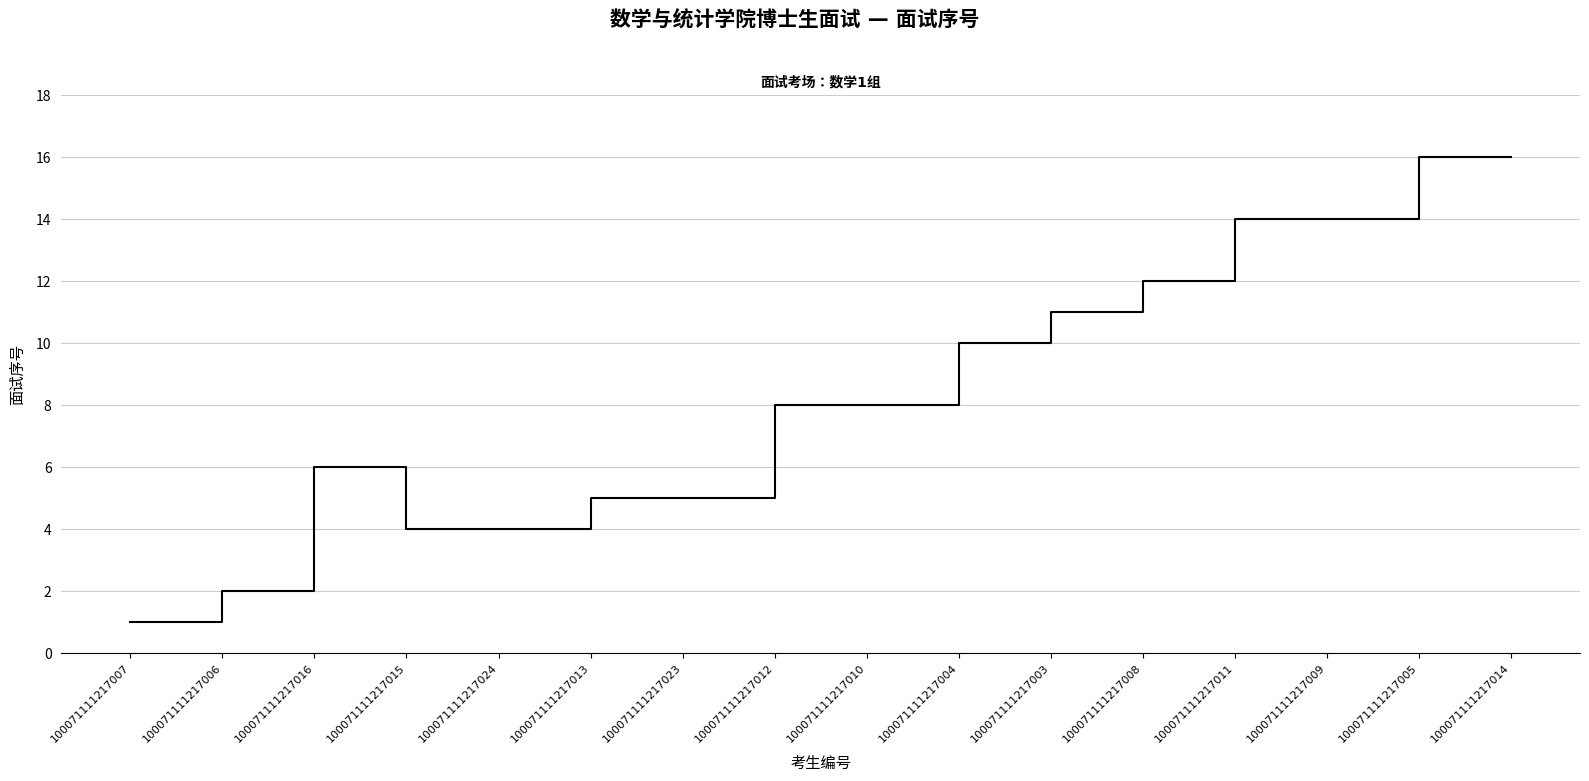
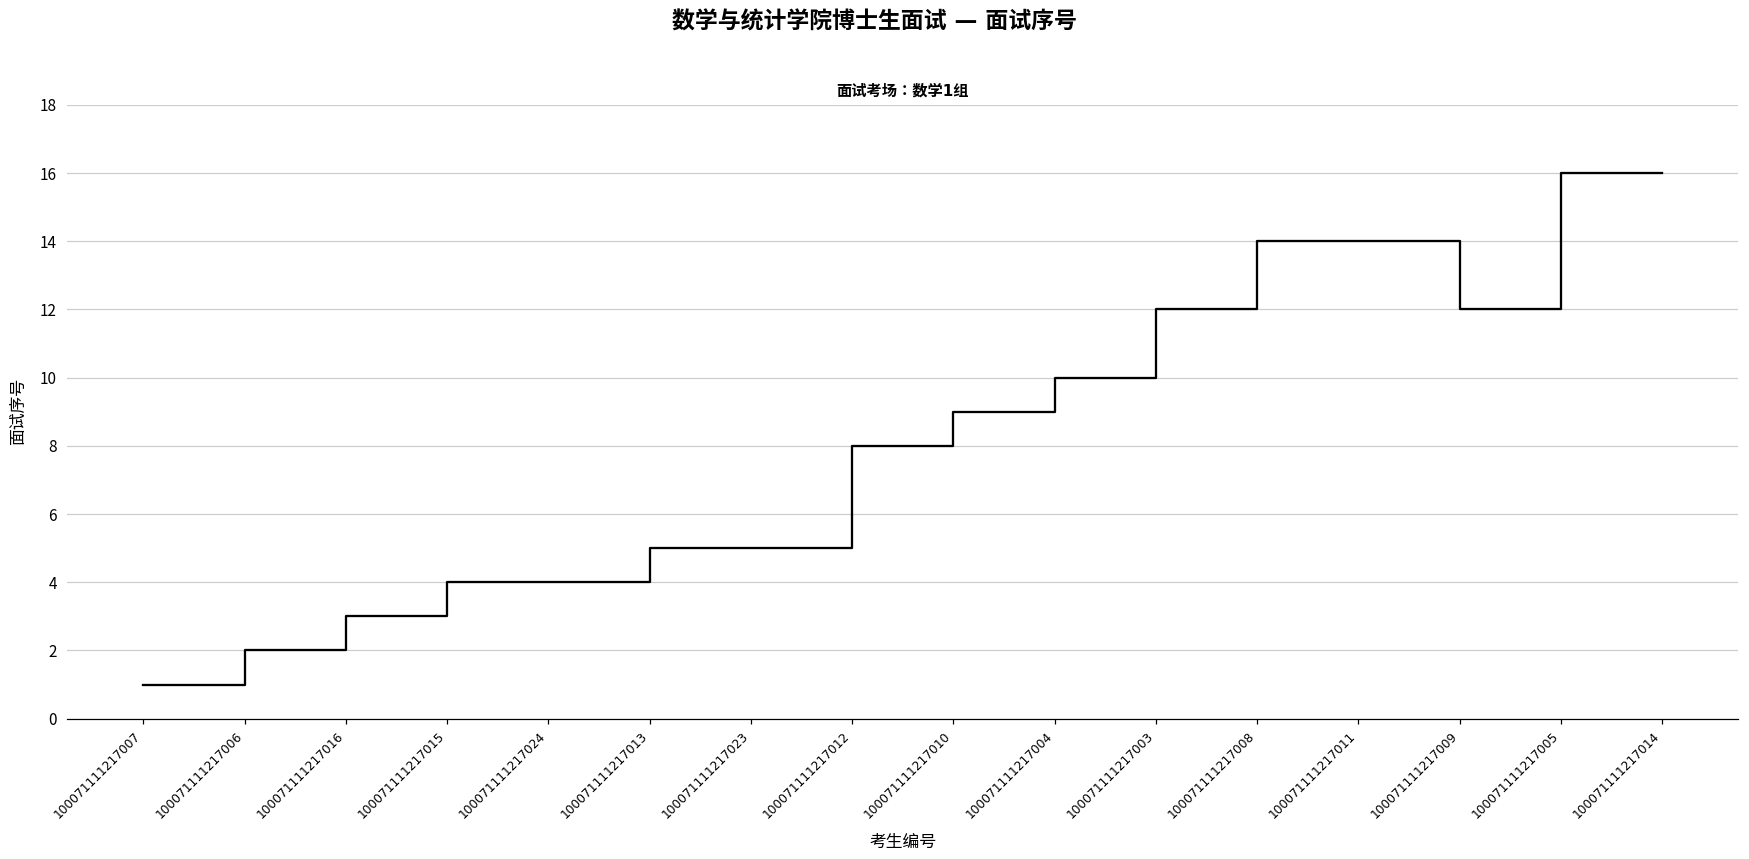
  {
    "100071111217007": 1,
    "100071111217006": 2,
-   "100071111217016": 6,
+   "100071111217016": 3,
    "100071111217015": 4,
    "100071111217024": 4,
    "100071111217013": 5,
    "100071111217023": 5,
    "100071111217012": 8,
-   "100071111217010": 8,
+   "100071111217010": 9,
    "100071111217004": 10,
-   "100071111217003": 11,
-   "100071111217008": 12,
+   "100071111217003": 12,
+   "100071111217008": 14,
    "100071111217011": 14,
-   "100071111217009": 14,
+   "100071111217009": 12,
    "100071111217005": 16,
    "100071111217014": 16
  }
